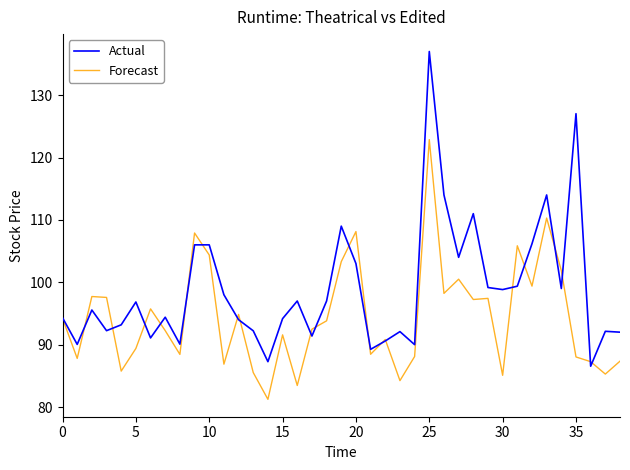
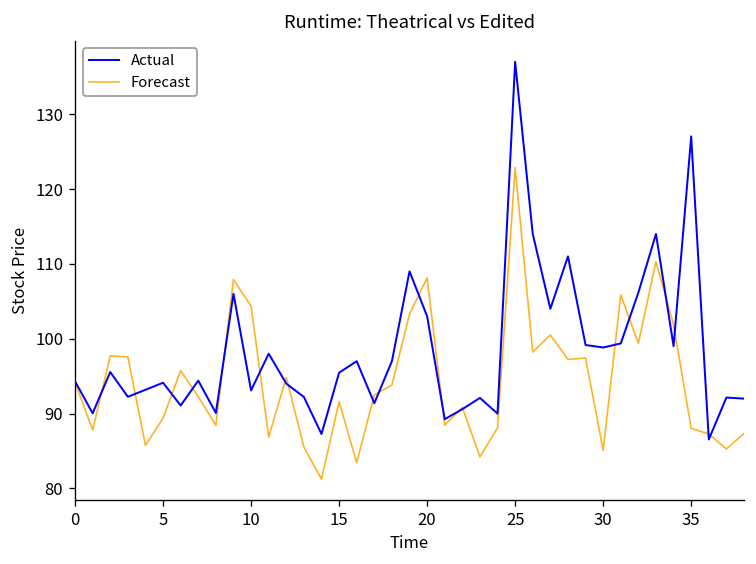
  {
    "Actual": {
-     "5": 97,
-     "10": 106,
-     "15": 94,
+     "5": 94,
+     "10": 93,
+     "15": 95,
      "20": 103,
      "25": 137,
      "30": 99,
      "35": 127
    },
    "Forecast": {
      "5": 89,
      "10": 104,
      "15": 92,
      "20": 108,
      "25": 123,
      "30": 85,
      "35": 88
    }
  }
